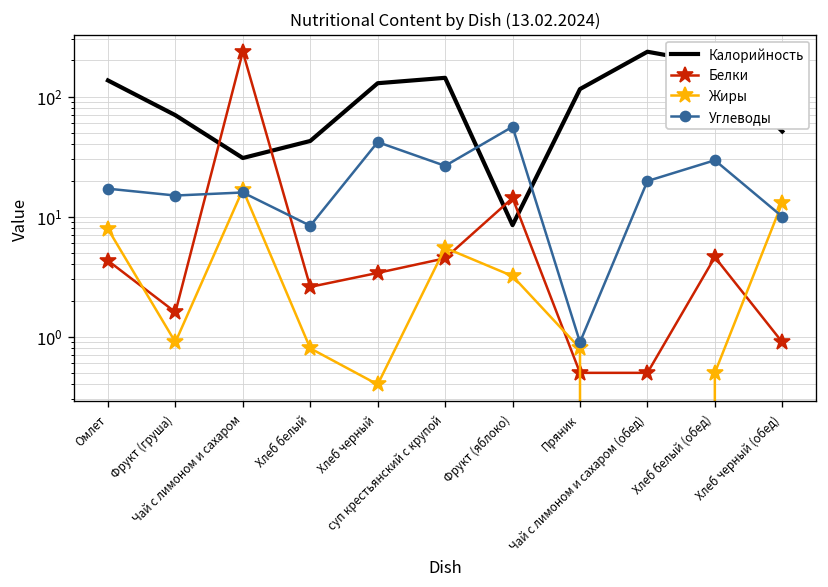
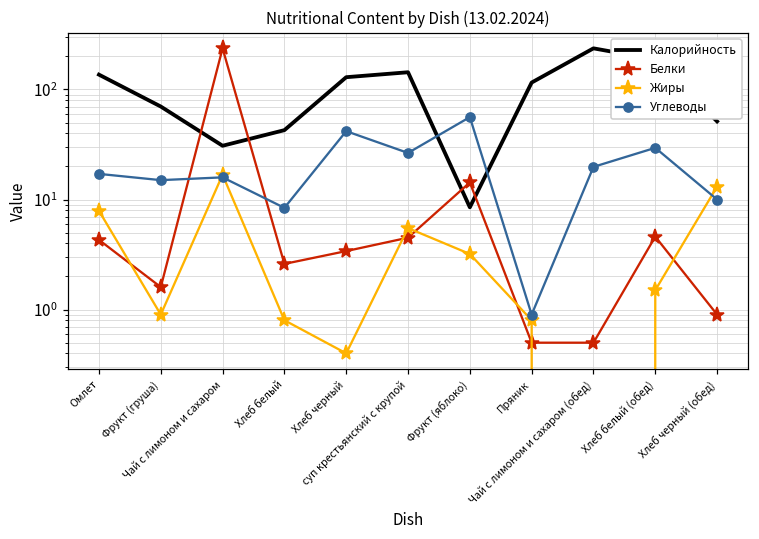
  {
    "Калорийность": {
      "Омлет": 140,
      "Фрукт (груша)": 70,
      "Чай с лимоном и сахаром": 31,
      "Хлеб белый": 43,
      "Хлеб черный": 130,
      "суп крестьянский с крупой": 140,
      "Фрукт (яблоко)": 9,
      "Пряник": 120,
      "Чай с лимоном и сахаром (обед)": 240,
      "Хлеб черный (обед)": 50
    },
    "Белки": {
      "Омлет": 4.3,
      "Фрукт (груша)": 1.6,
      "Чай с лимоном и сахаром": 240,
      "Хлеб белый": 2.6,
      "Хлеб черный": 3.4,
      "суп крестьянский с крупой": 5,
      "Фрукт (яблоко)": 14,
      "Пряник": 0.5,
      "Чай с лимоном и сахаром (обед)": 0.5,
      "Хлеб белый (обед)": 5,
      "Хлеб черный (обед)": 0.9
    },
    "Жиры": {
      "Омлет": 8,
      "Фрукт (груша)": 0.9,
      "Хлеб белый": 0.8,
      "Хлеб черный": 0.4,
      "суп крестьянский с крупой": 6,
      "Фрукт (яблоко)": 3.2,
      "Пряник": 0.8,
-     "Хлеб белый (обед)": 0.5,
+     "Хлеб белый (обед)": 1.5,
      "Хлеб черный (обед)": 13
    },
    "Углеводы": {
      "Омлет": 17,
      "Фрукт (груша)": 15,
      "Хлеб белый": 8,
      "Хлеб черный": 42,
      "суп крестьянский с крупой": 27,
      "Фрукт (яблоко)": 60,
      "Пряник": 0.9,
      "Чай с лимоном и сахаром (обед)": 20,
      "Хлеб белый (обед)": 30,
      "Хлеб черный (обед)": 10
    }
  }
